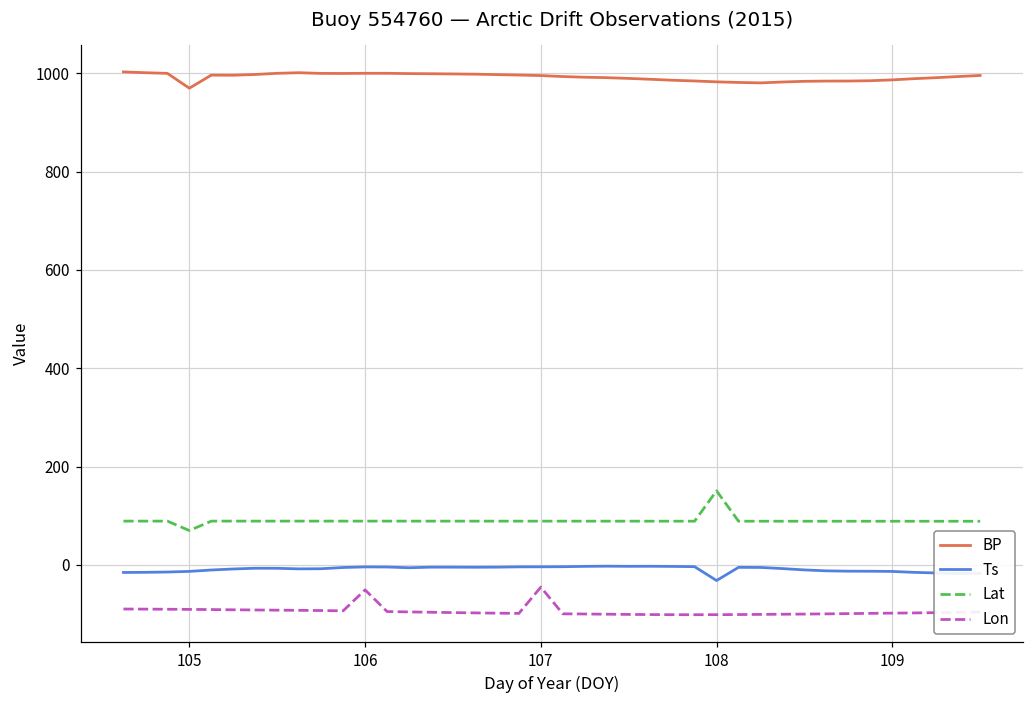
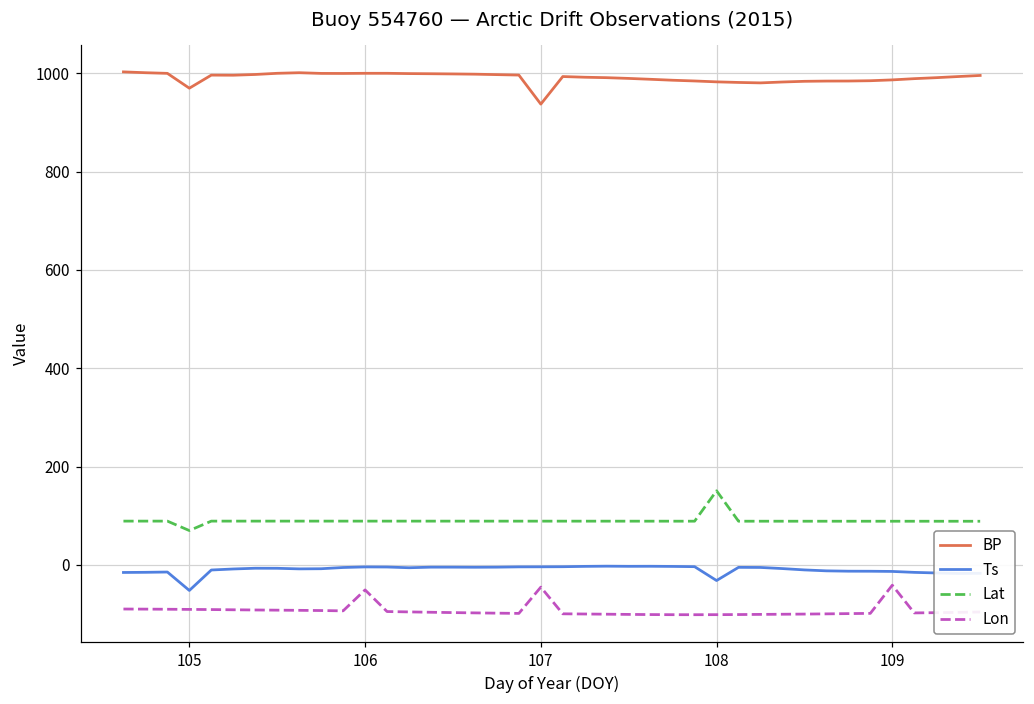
  {
    "BP": {
      "105": 970,
      "106": 1000,
-     "107": 1000,
+     "107": 940,
      "108": 980,
      "109": 990
    },
    "Ts": {
-     "105": -10,
+     "105": -50,
      "106": 0,
      "107": 0,
      "108": -30,
      "109": -10
    },
    "Lat": {
      "105": 70,
      "106": 90,
      "107": 90,
      "108": 150,
      "109": 90
    },
    "Lon": {
      "105": -90,
      "106": -50,
      "107": -50,
      "108": -100,
-     "109": -100
+     "109": -40
    }
  }
